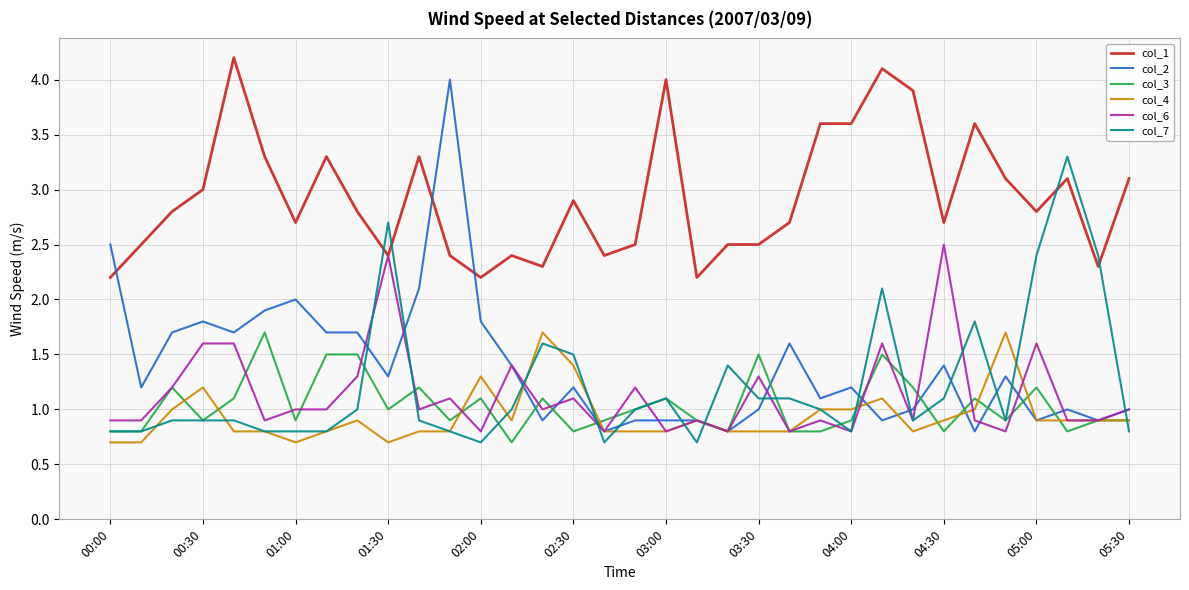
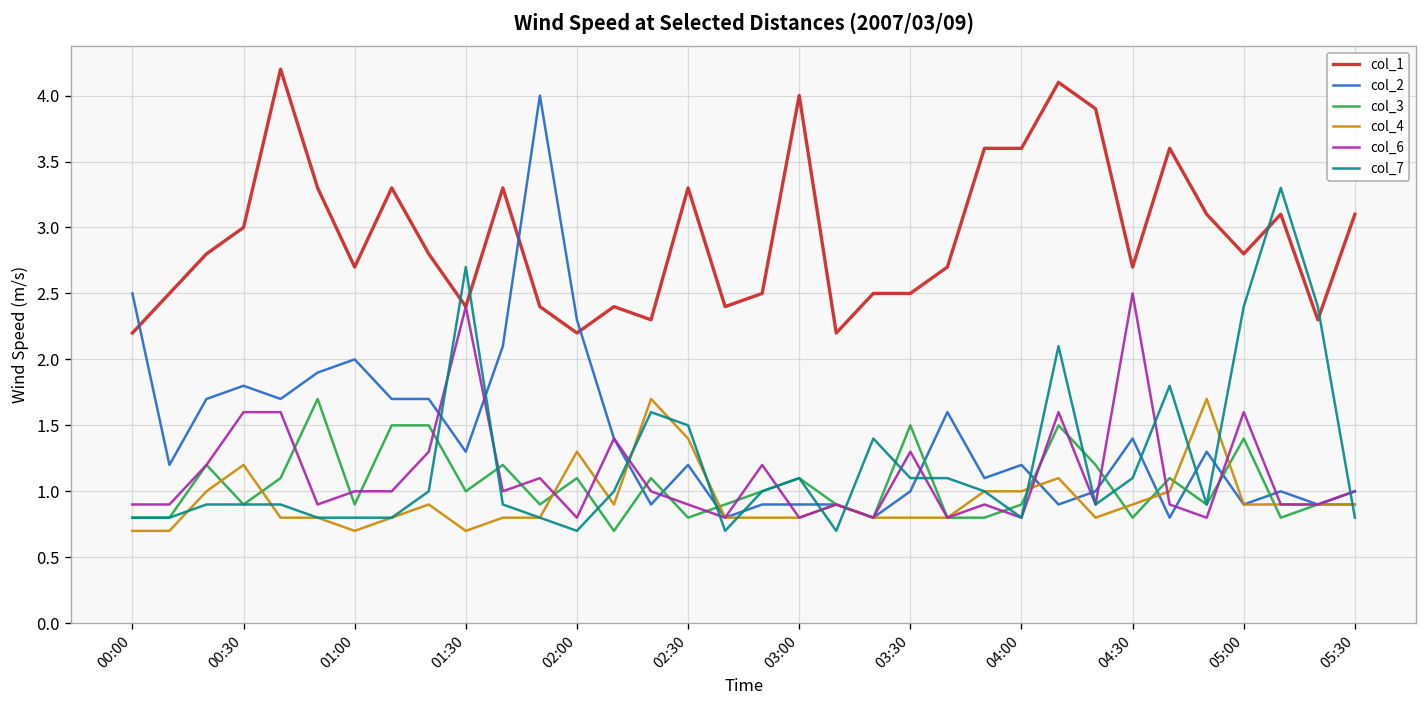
  {
    "col_1": {
      "00:00": 2.2,
      "00:30": 3.0,
      "01:00": 2.7,
      "02:00": 2.2,
-     "02:30": 2.9,
+     "02:30": 3.3,
      "03:00": 4.0,
      "03:30": 2.5,
      "04:00": 3.6,
      "04:30": 2.7,
      "05:00": 2.8,
      "05:30": 3.1
    },
    "col_2": {
      "00:00": 2.5,
      "00:30": 1.8,
      "01:00": 2.0,
      "01:30": 1.3,
-     "02:00": 1.8,
+     "02:00": 2.3,
      "02:30": 1.2,
      "03:00": 0.9,
      "03:30": 1.0,
      "04:00": 1.2,
      "04:30": 1.4
    },
    "col_3": {
      "01:00": 0.9,
      "01:30": 1.0,
      "02:00": 1.1,
      "02:30": 0.8,
      "03:30": 1.5,
      "04:00": 0.9,
      "04:30": 0.8,
-     "05:00": 1.2
+     "05:00": 1.4
    },
    "col_4": {
      "00:00": 0.7,
      "00:30": 1.2,
      "01:00": 0.7,
      "01:30": 0.7,
      "02:00": 1.3,
      "02:30": 1.4,
      "03:30": 0.8,
      "04:00": 1.0,
      "04:30": 0.9
    },
    "col_6": {
      "00:00": 0.9,
      "00:30": 1.6,
      "01:00": 1.0,
      "02:00": 0.8,
-     "02:30": 1.1,
+     "02:30": 0.9,
      "03:30": 1.3,
      "04:30": 2.5,
      "05:00": 1.6
    },
    "col_7": {
      "01:00": 0.8,
      "01:30": 2.7,
      "02:00": 0.7,
      "02:30": 1.5,
      "03:30": 1.1,
      "04:30": 1.1,
      "05:00": 2.4,
      "05:30": 0.8
    }
  }
